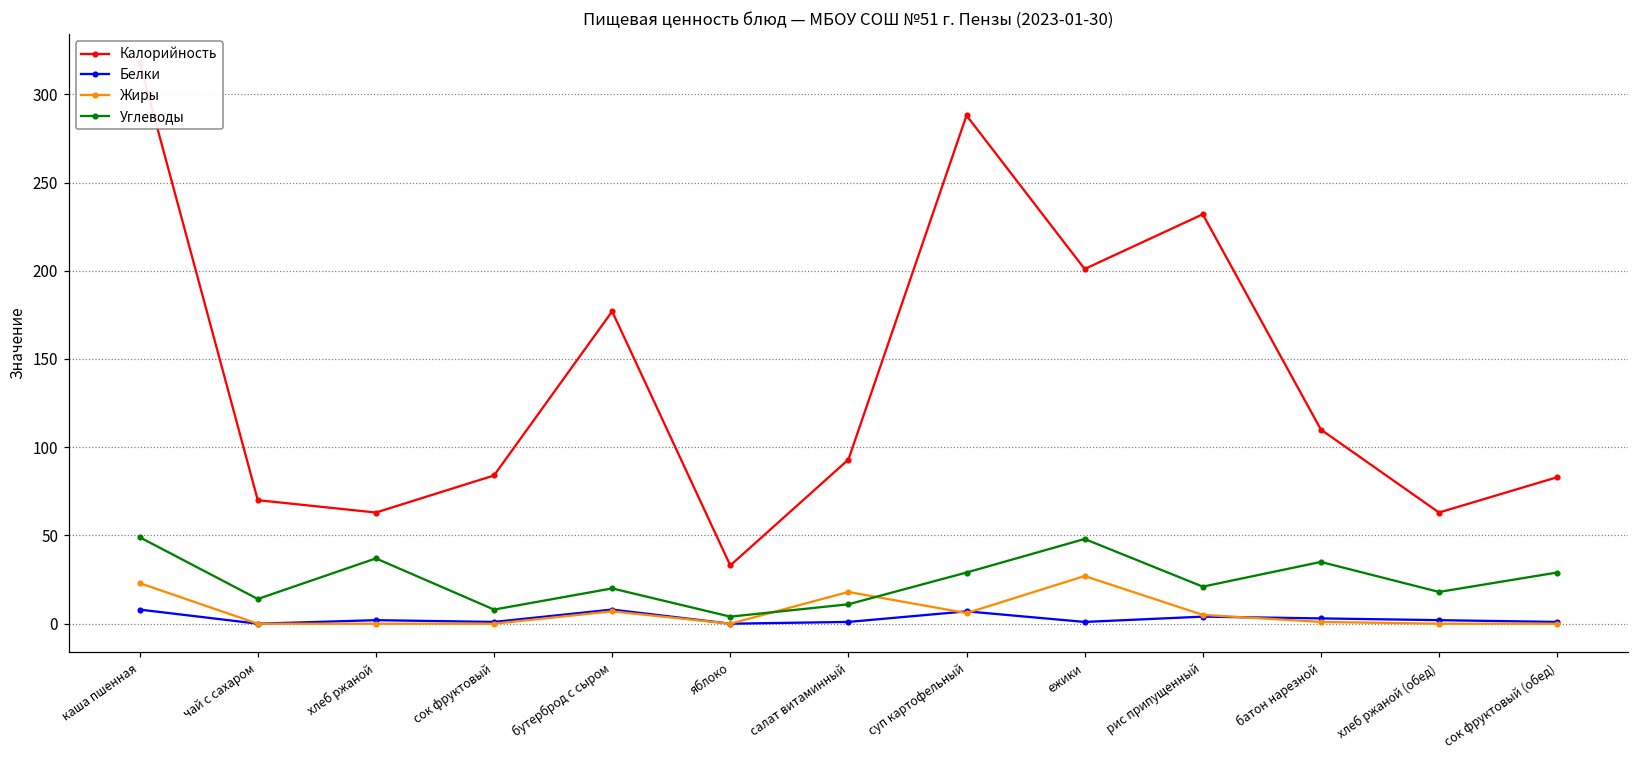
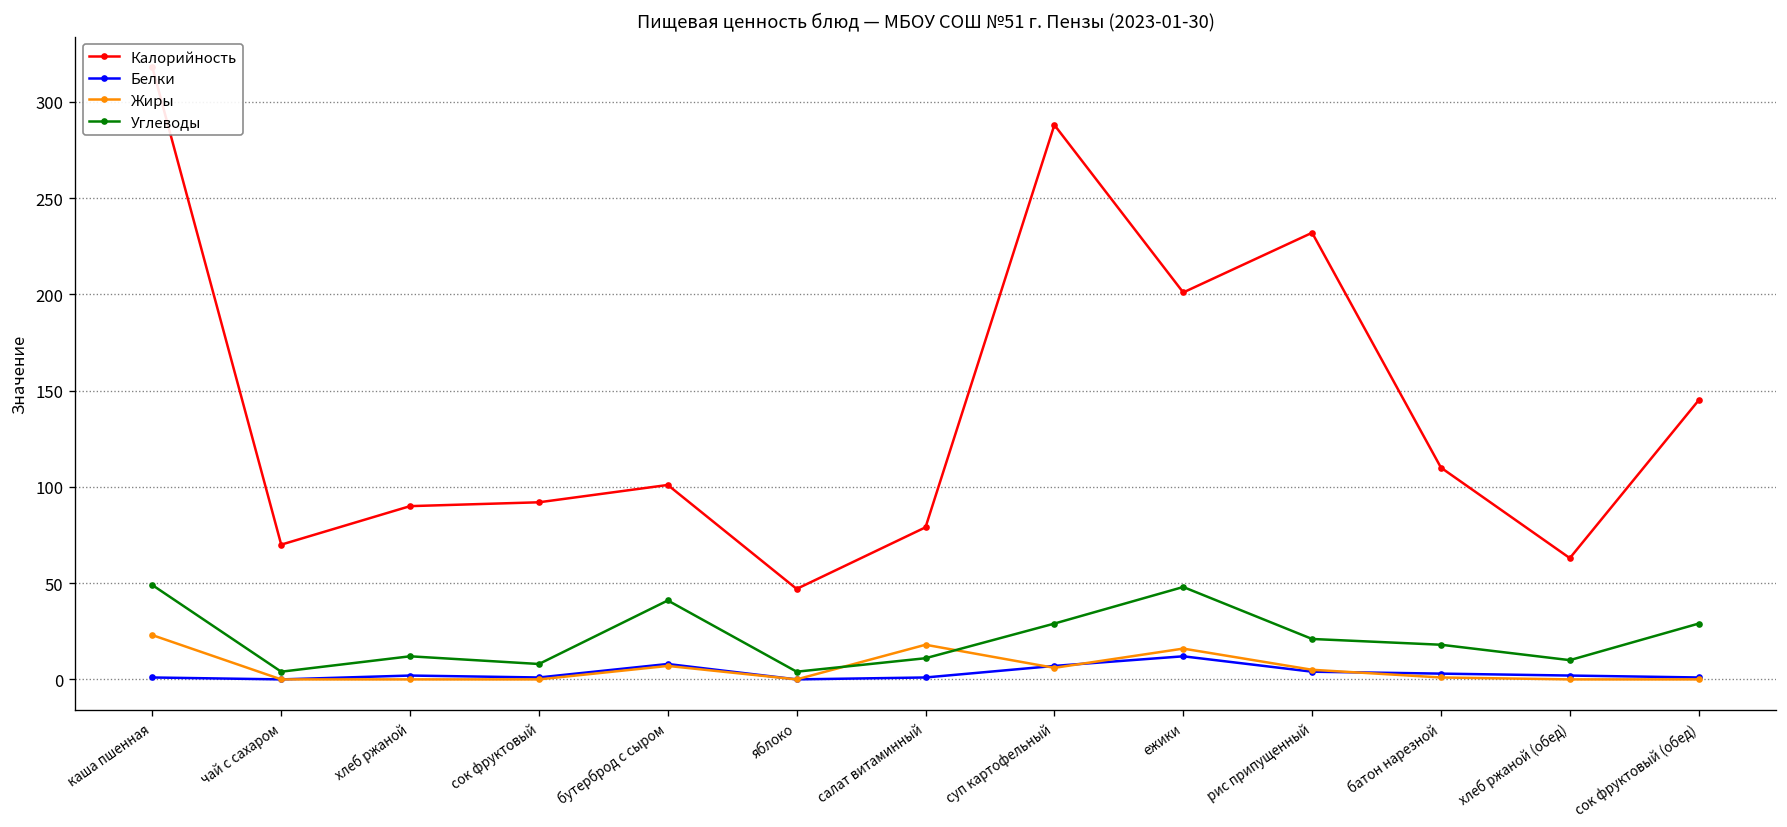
  {
    "Калорийность": {
      "чай с сахаром": 70,
-     "хлеб ржаной": 63,
-     "сок фруктовый": 84,
-     "бутерброд с сыром": 177,
-     "яблоко": 33,
-     "салат витаминный": 93,
+     "хлеб ржаной": 90,
+     "сок фруктовый": 92,
+     "бутерброд с сыром": 101,
+     "яблоко": 47,
+     "салат витаминный": 79,
      "суп картофельный": 288,
      "ежики": 201,
      "рис припущенный": 232,
      "батон нарезной": 110,
      "хлеб ржаной (обед)": 63,
-     "сок фруктовый (обед)": 83
+     "сок фруктовый (обед)": 145
    },
    "Белки": {
-     "каша пшенная": 8,
+     "каша пшенная": 1,
      "хлеб ржаной": 2,
      "салат витаминный": 1,
-     "ежики": 1,
+     "ежики": 12,
      "батон нарезной": 3,
      "хлеб ржаной (обед)": 2
    },
    "Жиры": {
      "каша пшенная": 23,
      "хлеб ржаной": 0,
      "салат витаминный": 18,
-     "ежики": 27,
+     "ежики": 16,
      "батон нарезной": 1,
      "хлеб ржаной (обед)": 0
    },
    "Углеводы": {
      "каша пшенная": 49,
-     "чай с сахаром": 14,
-     "хлеб ржаной": 37,
+     "чай с сахаром": 4,
+     "хлеб ржаной": 12,
      "сок фруктовый": 8,
-     "бутерброд с сыром": 20,
+     "бутерброд с сыром": 41,
      "яблоко": 4,
      "салат витаминный": 11,
      "суп картофельный": 29,
      "ежики": 48,
      "рис припущенный": 21,
-     "батон нарезной": 35,
-     "хлеб ржаной (обед)": 18,
+     "батон нарезной": 18,
+     "хлеб ржаной (обед)": 10,
      "сок фруктовый (обед)": 29
    }
  }
